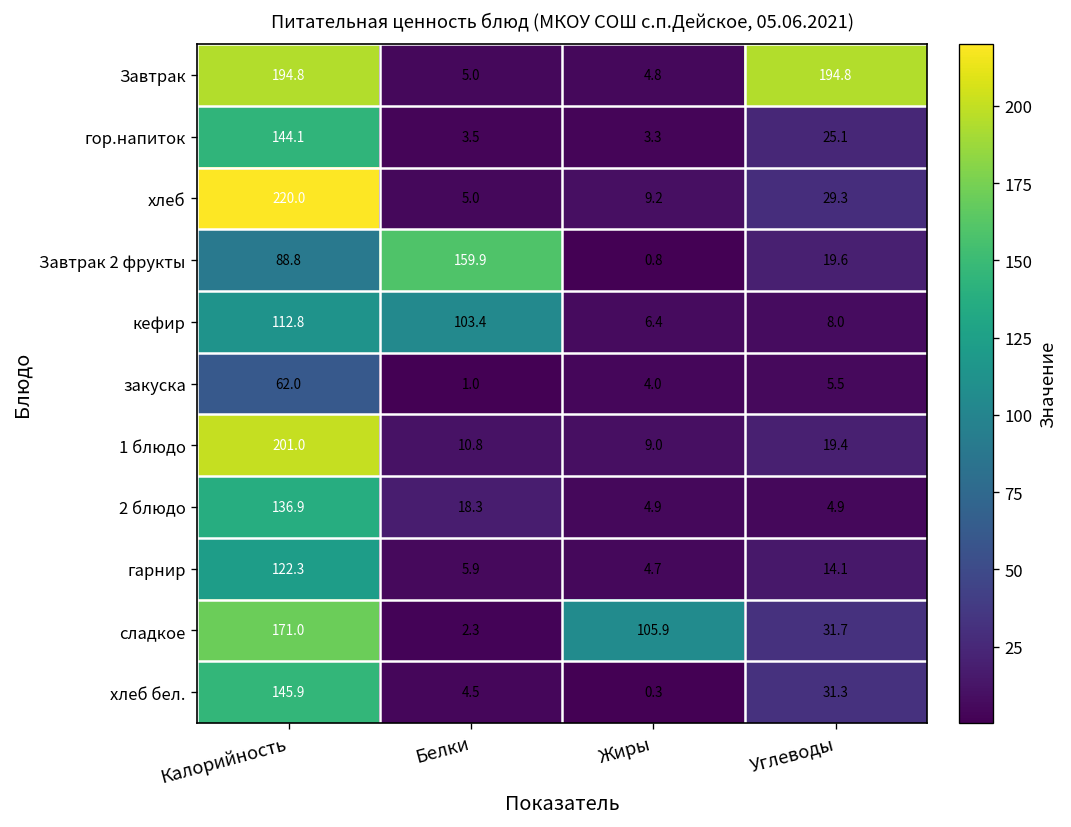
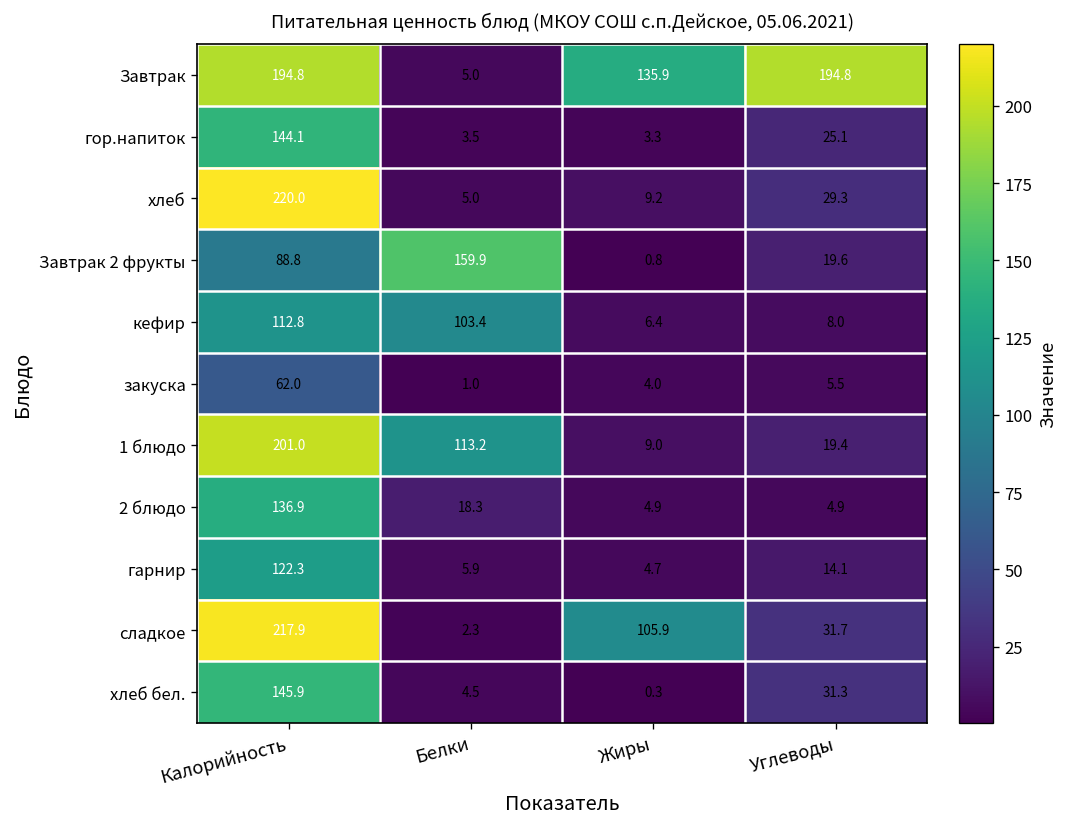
  {
    "Завтрак": {
      "Калорийность": 194.8,
      "Белки": 5.0,
-     "Жиры": 4.8,
+     "Жиры": 135.9,
      "Углеводы": 194.8
    },
    "гор.напиток": {
      "Калорийность": 144.1,
      "Белки": 3.5,
      "Жиры": 3.3,
      "Углеводы": 25.1
    },
    "хлеб": {
      "Калорийность": 220.0,
      "Белки": 5.0,
      "Жиры": 9.2,
      "Углеводы": 29.3
    },
    "Завтрак 2 фрукты": {
      "Калорийность": 88.8,
      "Белки": 159.9,
      "Жиры": 0.8,
      "Углеводы": 19.6
    },
    "кефир": {
      "Калорийность": 112.8,
      "Белки": 103.4,
      "Жиры": 6.4,
      "Углеводы": 8.0
    },
    "закуска": {
      "Калорийность": 62.0,
      "Белки": 1.0,
      "Жиры": 4.0,
      "Углеводы": 5.5
    },
    "1 блюдо": {
      "Калорийность": 201.0,
-     "Белки": 10.8,
+     "Белки": 113.2,
      "Жиры": 9.0,
      "Углеводы": 19.4
    },
    "2 блюдо": {
      "Калорийность": 136.9,
      "Белки": 18.3,
      "Жиры": 4.9,
      "Углеводы": 4.9
    },
    "гарнир": {
      "Калорийность": 122.3,
      "Белки": 5.9,
      "Жиры": 4.7,
      "Углеводы": 14.1
    },
    "сладкое": {
-     "Калорийность": 171.0,
+     "Калорийность": 217.9,
      "Белки": 2.3,
      "Жиры": 105.9,
      "Углеводы": 31.7
    },
    "хлеб бел.": {
      "Калорийность": 145.9,
      "Белки": 4.5,
      "Жиры": 0.3,
      "Углеводы": 31.3
    }
  }
